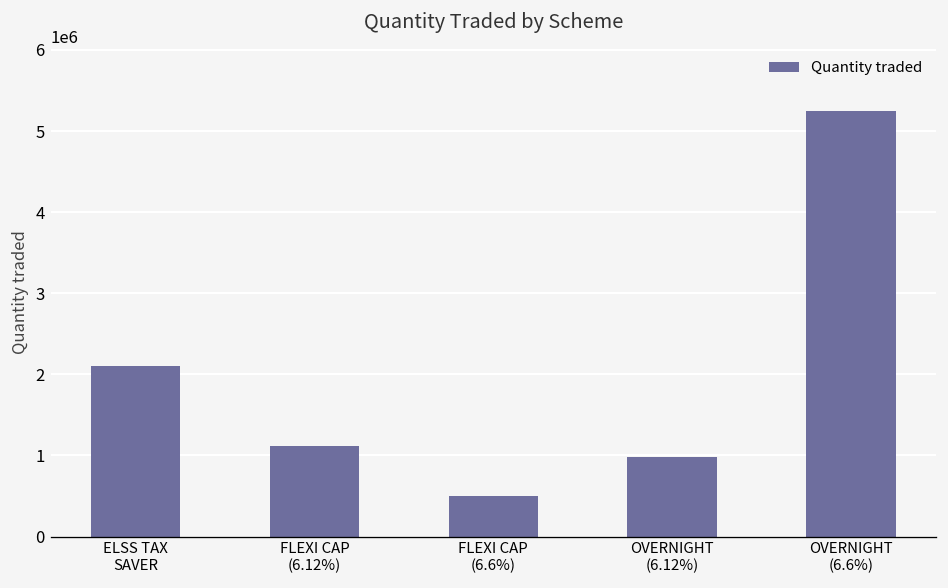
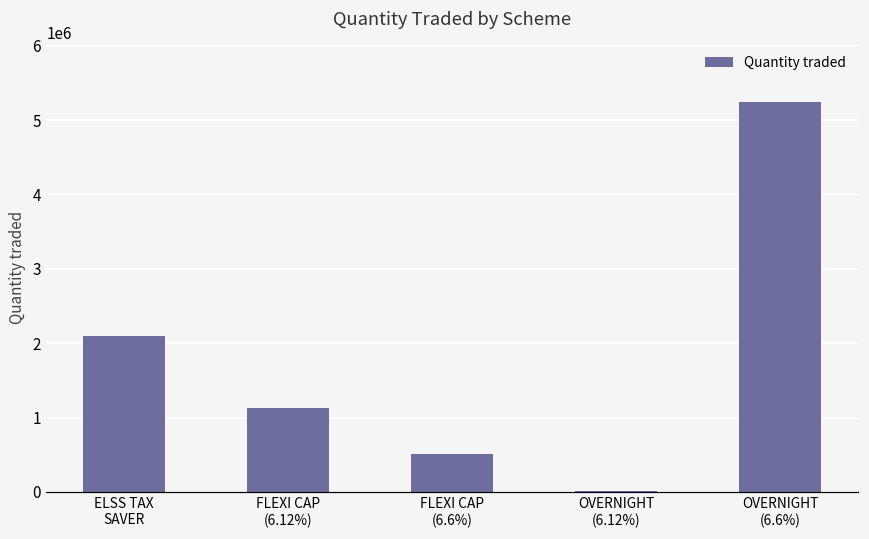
  {
    "ELSS TAX SAVER": 2100000,
    "FLEXI CAP (6.12%)": 1100000,
    "FLEXI CAP (6.6%)": 500000,
-   "OVERNIGHT (6.12%)": 1000000,
+   "OVERNIGHT (6.12%)": 0,
    "OVERNIGHT (6.6%)": 5200000
  }
